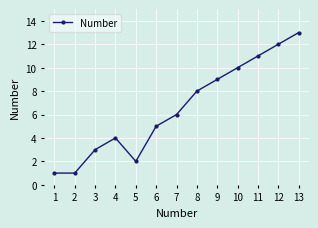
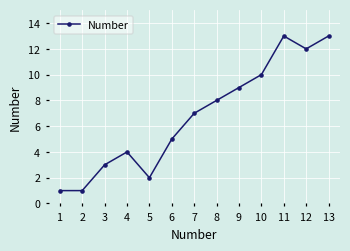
  {
    "1": 1,
    "2": 1,
    "3": 3,
    "4": 4,
    "5": 2,
    "6": 5,
-   "7": 6,
+   "7": 7,
    "8": 8,
    "9": 9,
    "10": 10,
-   "11": 11,
+   "11": 13,
    "12": 12,
    "13": 13
  }
